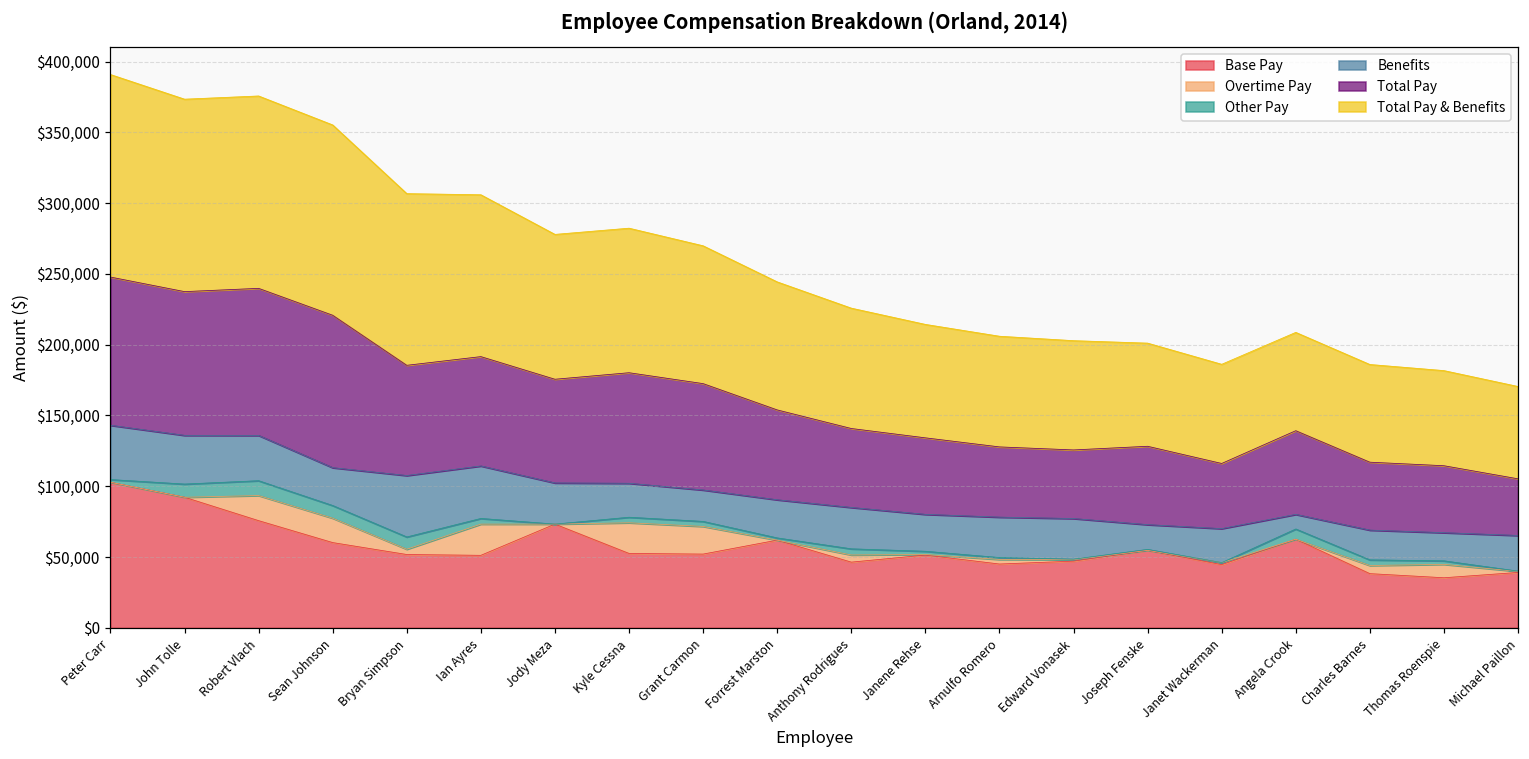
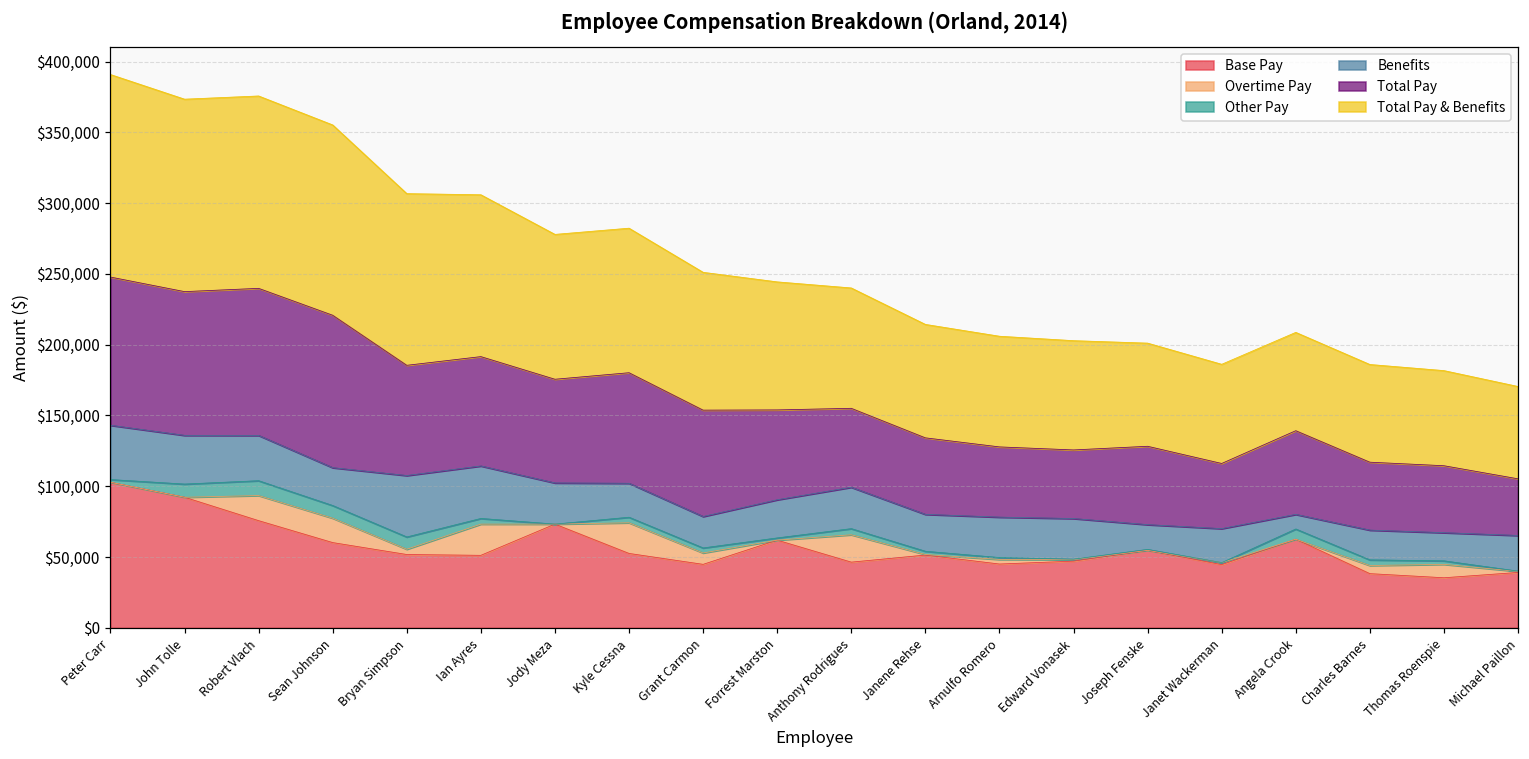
  {
    "Base Pay": {
      "Robert Vlach": "$76,000",
      "Sean Johnson": "$60,000",
      "Bryan Simpson": "$52,000",
      "Ian Ayres": "$51,000",
      "Kyle Cessna": "$53,000",
-     "Grant Carmon": "$52,000",
+     "Grant Carmon": "$45,000",
      "Anthony Rodrigues": "$46,000",
      "Arnulfo Romero": "$45,000",
      "Charles Barnes": "$38,000",
      "Thomas Roenspie": "$35,000"
    },
    "Overtime Pay": {
      "Robert Vlach": "$18,000",
      "Sean Johnson": "$17,000",
      "Bryan Simpson": "$4,000",
      "Ian Ayres": "$22,000",
      "Kyle Cessna": "$22,000",
-     "Grant Carmon": "$20,000",
-     "Anthony Rodrigues": "$5,000",
+     "Grant Carmon": "$8,000",
+     "Anthony Rodrigues": "$19,000",
      "Charles Barnes": "$6,000",
      "Thomas Roenspie": "$9,000"
    },
    "Total Pay": {
      "Peter Carr": "$105,000",
      "John Tolle": "$102,000",
      "Robert Vlach": "$104,000",
      "Sean Johnson": "$108,000",
      "Bryan Simpson": "$78,000",
      "Ian Ayres": "$77,000",
      "Jody Meza": "$73,000",
      "Kyle Cessna": "$78,000",
      "Grant Carmon": "$75,000",
      "Forrest Marston": "$63,000",
      "Anthony Rodrigues": "$56,000",
      "Janene Rehse": "$54,000",
      "Arnulfo Romero": "$50,000",
      "Edward Vonasek": "$48,000",
      "Joseph Fenske": "$55,000",
      "Janet Wackerman": "$46,000",
      "Angela Crook": "$59,000",
      "Charles Barnes": "$48,000",
      "Thomas Roenspie": "$47,000",
      "Michael Paillon": "$40,000"
    },
    "Total Pay & Benefits": {
      "Peter Carr": "$143,000",
      "John Tolle": "$136,000",
      "Robert Vlach": "$136,000",
      "Sean Johnson": "$134,000",
      "Bryan Simpson": "$121,000",
      "Ian Ayres": "$114,000",
      "Jody Meza": "$102,000",
      "Kyle Cessna": "$102,000",
      "Grant Carmon": "$97,000",
      "Forrest Marston": "$90,000",
      "Anthony Rodrigues": "$85,000",
      "Janene Rehse": "$80,000",
      "Arnulfo Romero": "$78,000",
      "Edward Vonasek": "$77,000",
      "Joseph Fenske": "$73,000",
      "Janet Wackerman": "$70,000",
      "Angela Crook": "$69,000",
      "Charles Barnes": "$69,000",
      "Thomas Roenspie": "$67,000",
      "Michael Paillon": "$65,000"
    }
  }
